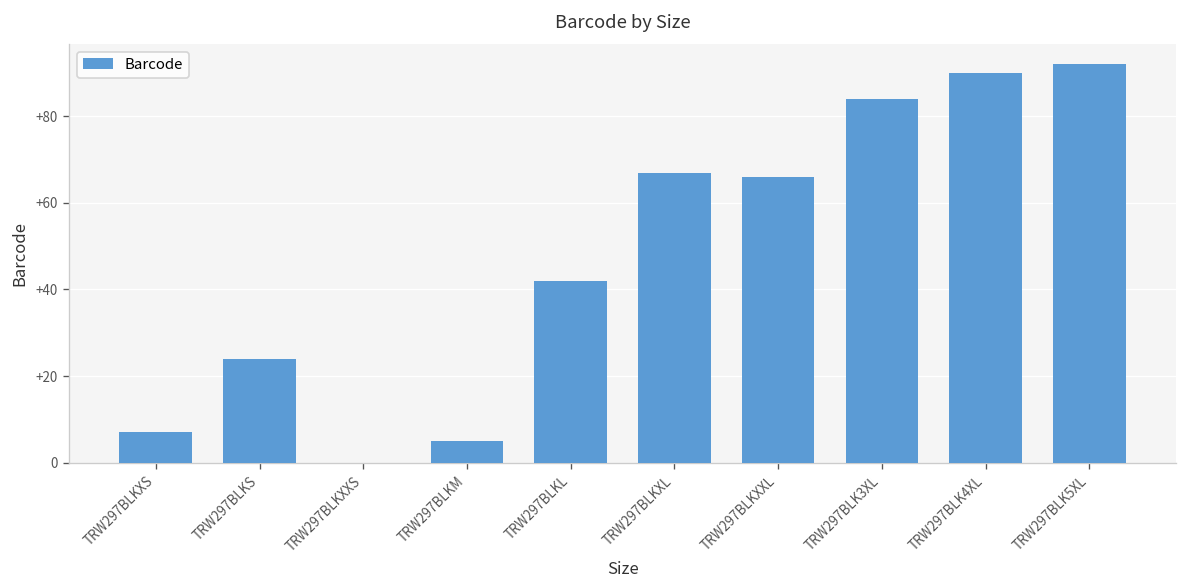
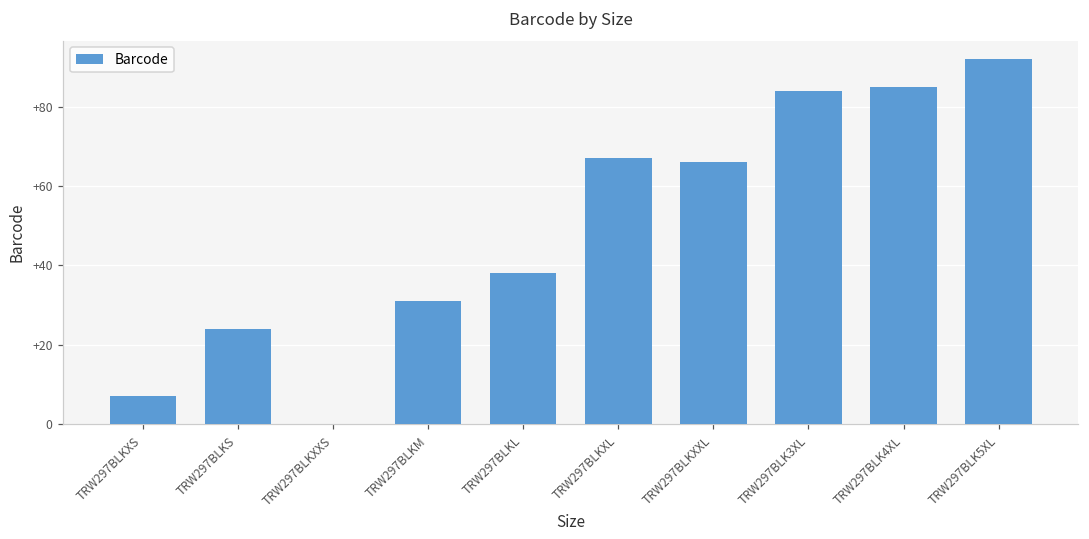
  {
    "TRW297BLKXS": "+7",
    "TRW297BLKS": "+24",
    "TRW297BLKXXS": "+0",
-   "TRW297BLKM": "+5",
-   "TRW297BLKL": "+42",
+   "TRW297BLKM": "+31",
+   "TRW297BLKL": "+38",
    "TRW297BLKXL": "+67",
    "TRW297BLKXXL": "+66",
    "TRW297BLK3XL": "+84",
-   "TRW297BLK4XL": "+90",
+   "TRW297BLK4XL": "+85",
    "TRW297BLK5XL": "+92"
  }
